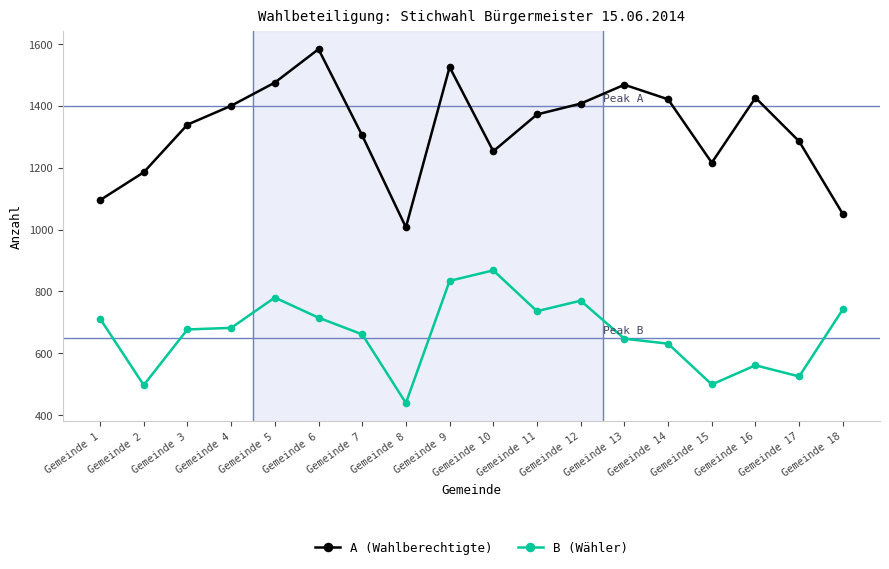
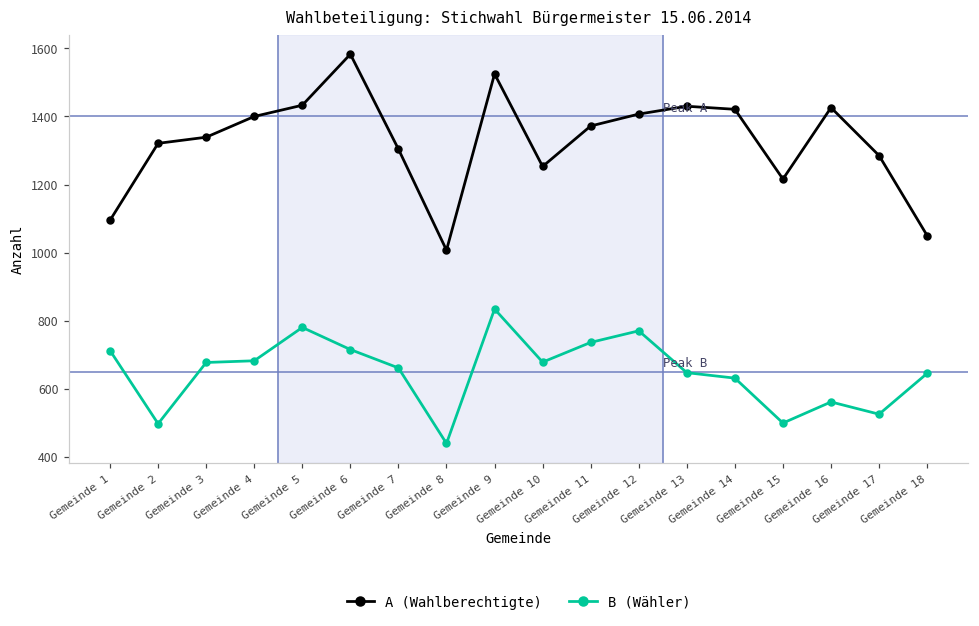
  {
    "A (Wahlberechtigte)": {
      "Gemeinde 1": 1100,
-     "Gemeinde 2": 1190,
+     "Gemeinde 2": 1320,
      "Gemeinde 3": 1340,
      "Gemeinde 4": 1400,
-     "Gemeinde 5": 1480,
+     "Gemeinde 5": 1430,
      "Gemeinde 6": 1580,
      "Gemeinde 7": 1300,
      "Gemeinde 8": 1010,
      "Gemeinde 9": 1530,
      "Gemeinde 10": 1250,
      "Gemeinde 11": 1370,
      "Gemeinde 12": 1410,
-     "Gemeinde 13": 1470,
+     "Gemeinde 13": 1430,
      "Gemeinde 14": 1420,
      "Gemeinde 15": 1220,
      "Gemeinde 16": 1430,
      "Gemeinde 17": 1290,
      "Gemeinde 18": 1050
    },
    "B (Wähler)": {
      "Gemeinde 1": 710,
      "Gemeinde 2": 500,
      "Gemeinde 3": 680,
      "Gemeinde 4": 680,
      "Gemeinde 5": 780,
      "Gemeinde 6": 720,
      "Gemeinde 7": 660,
      "Gemeinde 8": 440,
      "Gemeinde 9": 830,
-     "Gemeinde 10": 870,
+     "Gemeinde 10": 680,
      "Gemeinde 11": 740,
      "Gemeinde 12": 770,
      "Gemeinde 13": 650,
      "Gemeinde 14": 630,
      "Gemeinde 15": 500,
      "Gemeinde 16": 560,
      "Gemeinde 17": 530,
-     "Gemeinde 18": 740
+     "Gemeinde 18": 650
    }
  }
